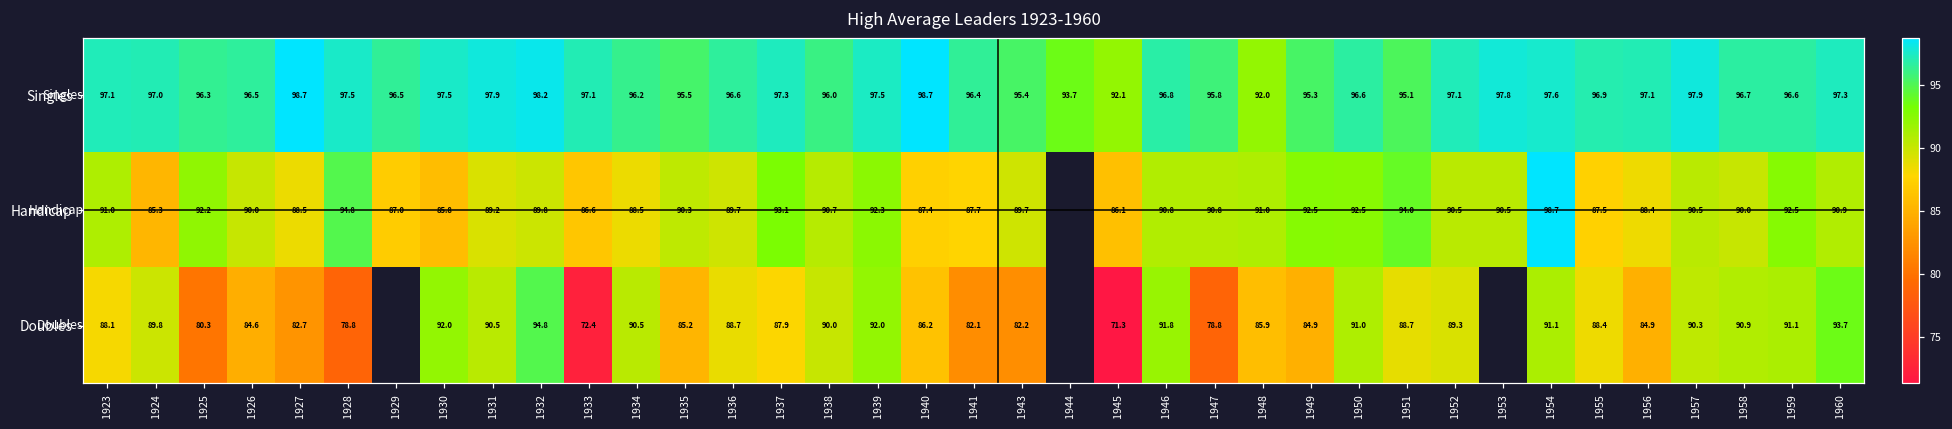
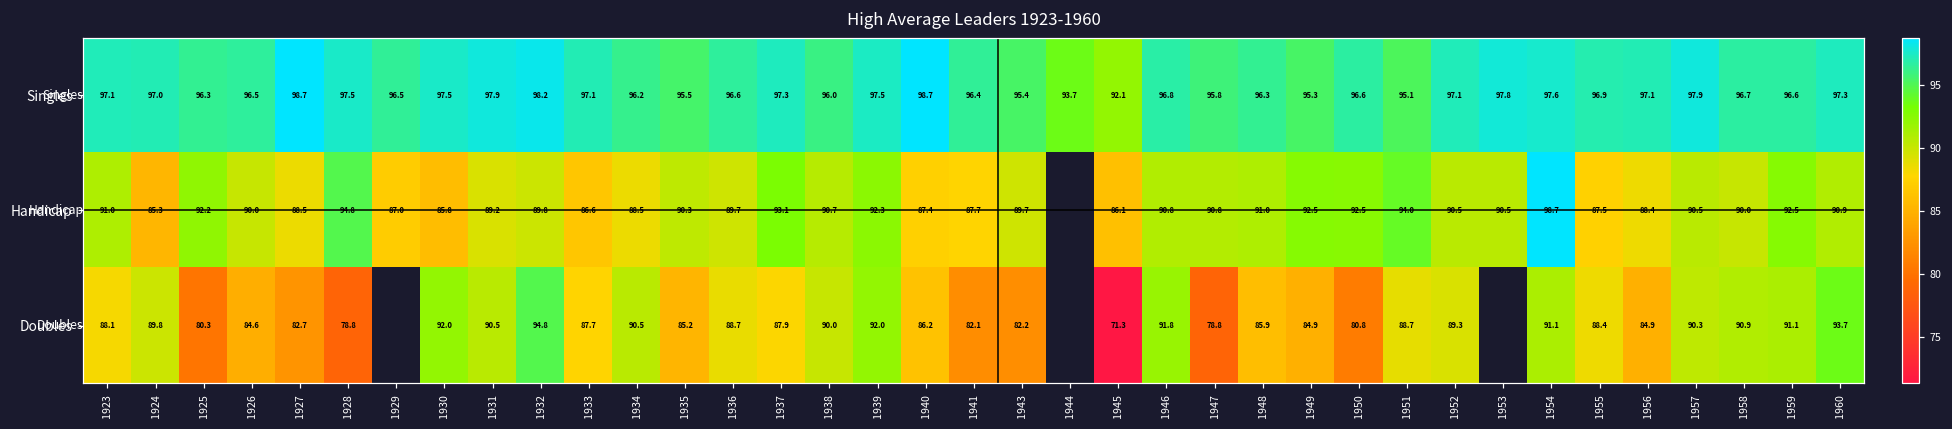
  {
    "Singles": {
      "1923": 97.1,
      "1924": 97.0,
      "1925": 96.3,
      "1926": 96.5,
      "1927": 98.7,
      "1928": 97.5,
      "1929": 96.5,
      "1930": 97.5,
      "1931": 97.9,
      "1932": 98.2,
      "1933": 97.1,
      "1934": 96.2,
      "1935": 95.5,
      "1936": 96.6,
      "1937": 97.3,
      "1938": 96.0,
      "1939": 97.5,
      "1940": 98.7,
      "1941": 96.4,
      "1943": 95.4,
      "1944": 93.7,
      "1945": 92.1,
      "1946": 96.8,
      "1947": 95.8,
-     "1948": 92.0,
+     "1948": 96.3,
      "1949": 95.3,
      "1950": 96.6,
      "1951": 95.1,
      "1952": 97.1,
      "1953": 97.8,
      "1954": 97.6,
      "1955": 96.9,
      "1956": 97.1,
      "1957": 97.9,
      "1958": 96.7,
      "1959": 96.6,
      "1960": 97.3
    },
    "Handicap": {
      "1923": 91.0,
      "1924": 85.3,
      "1925": 92.2,
      "1926": 90.0,
      "1927": 88.5,
      "1928": 94.8,
      "1929": 87.0,
      "1930": 85.8,
      "1931": 89.2,
      "1932": 89.8,
      "1933": 86.6,
      "1934": 88.5,
      "1935": 90.3,
      "1936": 89.7,
      "1937": 93.1,
      "1938": 90.7,
      "1939": 92.3,
      "1940": 87.4,
      "1941": 87.7,
      "1943": 89.7,
      "1945": 86.1,
      "1946": 90.8,
      "1947": 90.8,
      "1948": 91.0,
      "1949": 92.5,
      "1950": 92.5,
      "1951": 94.0,
      "1952": 90.5,
      "1953": 90.5,
      "1954": 98.7,
      "1955": 87.5,
      "1956": 88.4,
      "1957": 90.5,
      "1958": 90.0,
      "1959": 92.5,
      "1960": 90.9
    },
    "Doubles": {
      "1923": 88.1,
      "1924": 89.8,
      "1925": 80.3,
      "1926": 84.6,
      "1927": 82.7,
      "1928": 78.8,
      "1930": 92.0,
      "1931": 90.5,
      "1932": 94.8,
-     "1933": 72.4,
+     "1933": 87.7,
      "1934": 90.5,
      "1935": 85.2,
      "1936": 88.7,
      "1937": 87.9,
      "1938": 90.0,
      "1939": 92.0,
      "1940": 86.2,
      "1941": 82.1,
      "1943": 82.2,
      "1945": 71.3,
      "1946": 91.8,
      "1947": 78.8,
      "1948": 85.9,
      "1949": 84.9,
-     "1950": 91.0,
+     "1950": 80.8,
      "1951": 88.7,
      "1952": 89.3,
      "1954": 91.1,
      "1955": 88.4,
      "1956": 84.9,
      "1957": 90.3,
      "1958": 90.9,
      "1959": 91.1,
      "1960": 93.7
    }
  }
